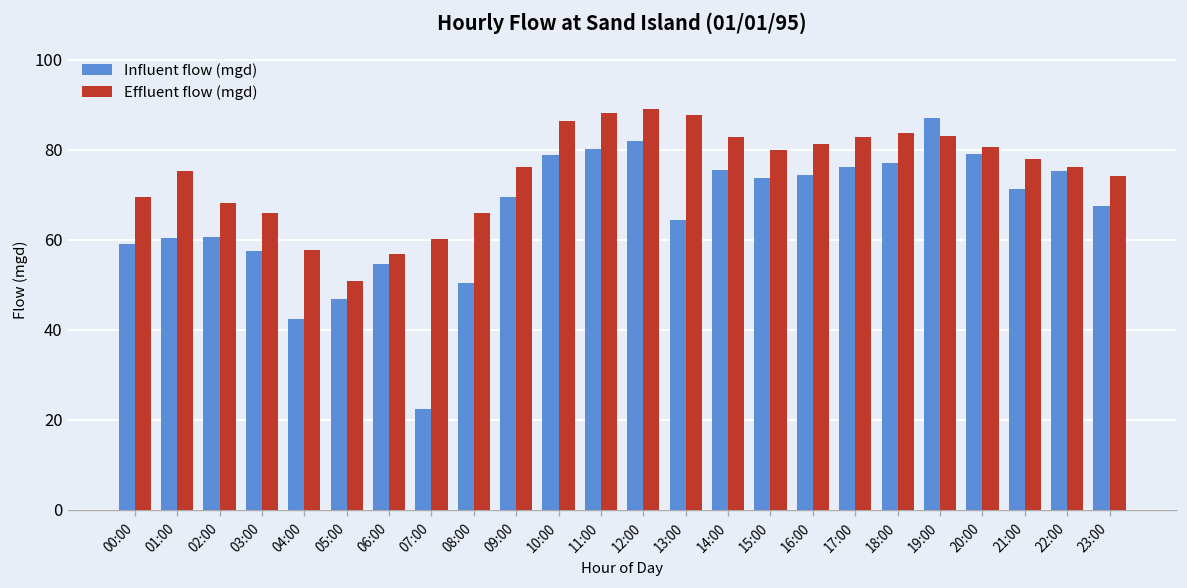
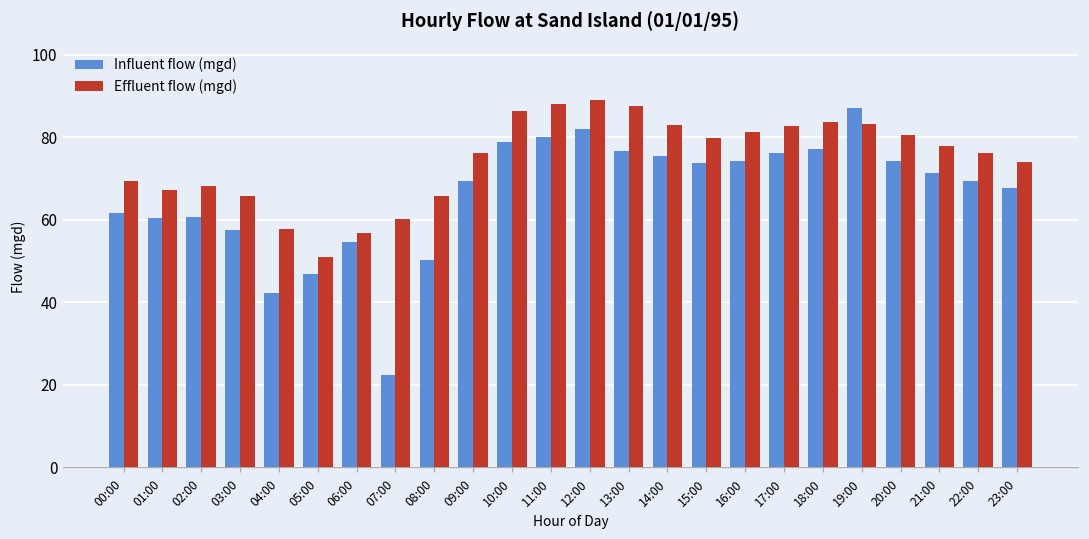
  {
    "Influent flow (mgd)": {
-     "00:00": 59,
+     "00:00": 62,
      "01:00": 60,
      "02:00": 61,
      "03:00": 58,
      "04:00": 42,
      "05:00": 47,
      "06:00": 55,
      "07:00": 22,
      "08:00": 50,
      "09:00": 69,
      "10:00": 79,
      "11:00": 80,
      "12:00": 82,
-     "13:00": 64,
+     "13:00": 77,
      "14:00": 75,
      "15:00": 74,
      "16:00": 74,
      "17:00": 76,
      "18:00": 77,
      "19:00": 87,
-     "20:00": 79,
+     "20:00": 74,
      "21:00": 71,
-     "22:00": 75,
+     "22:00": 69,
      "23:00": 68
    },
    "Effluent flow (mgd)": {
      "00:00": 69,
-     "01:00": 75,
+     "01:00": 67,
      "02:00": 68,
      "03:00": 66,
      "04:00": 58,
      "05:00": 51,
      "06:00": 57,
      "07:00": 60,
      "08:00": 66,
      "09:00": 76,
      "10:00": 87,
      "11:00": 88,
      "12:00": 89,
      "13:00": 88,
      "14:00": 83,
      "15:00": 80,
      "16:00": 81,
      "17:00": 83,
      "18:00": 84,
      "19:00": 83,
      "20:00": 81,
      "21:00": 78,
      "22:00": 76,
      "23:00": 74
    }
  }
